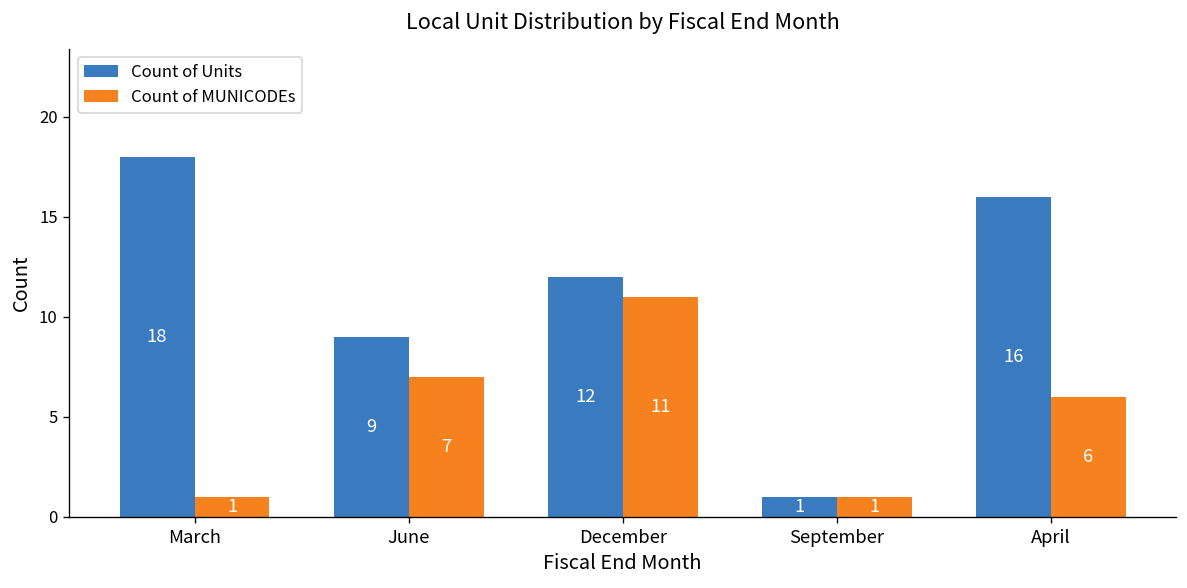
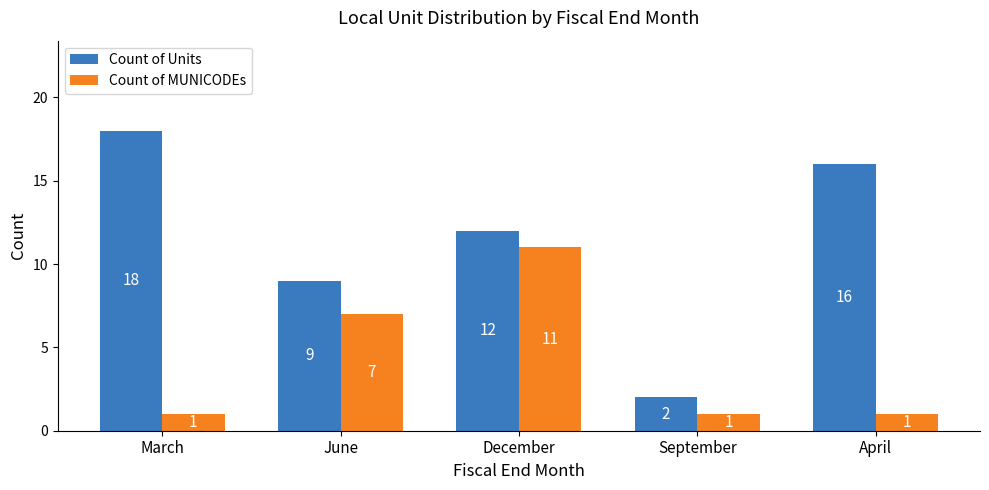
  {
    "Count of Units": {
      "March": 18,
      "June": 9,
      "December": 12,
-     "September": 1,
+     "September": 2,
      "April": 16
    },
    "Count of MUNICODEs": {
      "March": 1,
      "June": 7,
      "December": 11,
      "September": 1,
-     "April": 6
+     "April": 1
    }
  }
